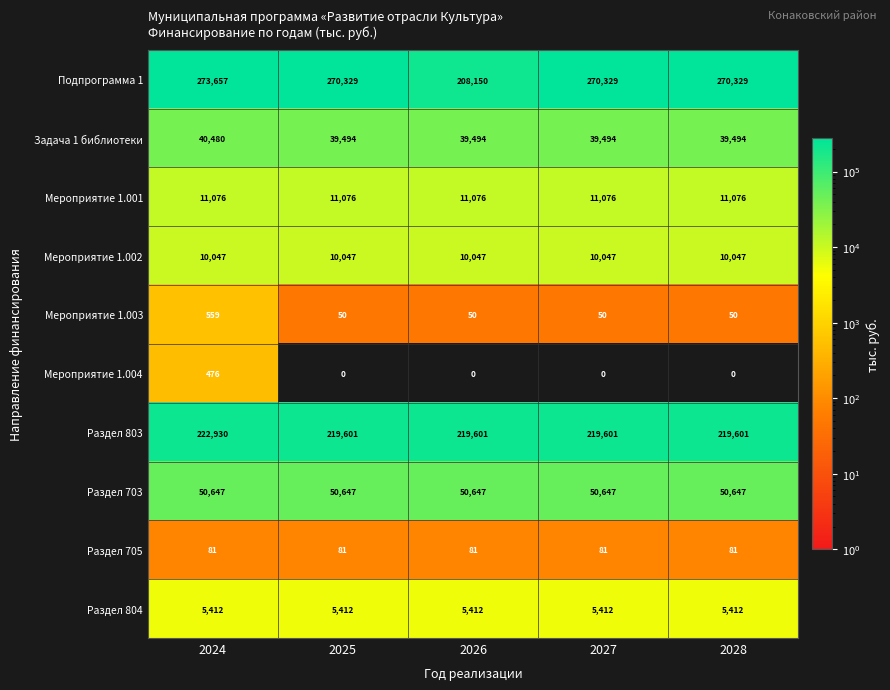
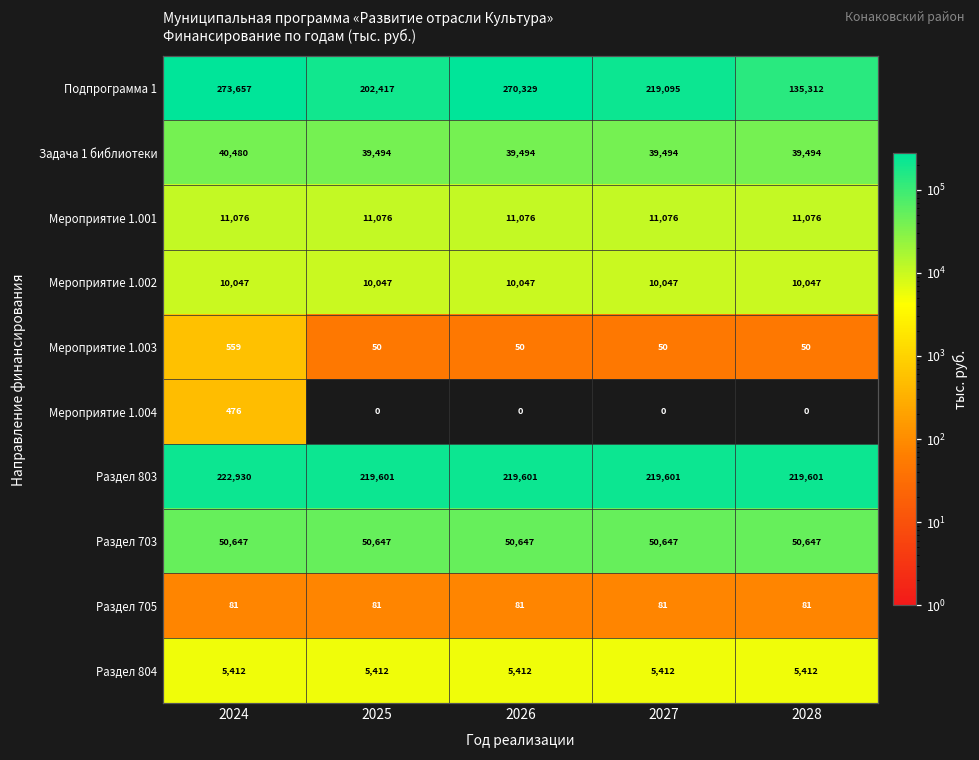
  {
    "Подпрограмма 1": {
      "2024": "273,657",
-     "2025": "270,329",
-     "2026": "208,150",
-     "2027": "270,329",
-     "2028": "270,329"
+     "2025": "202,417",
+     "2026": "270,329",
+     "2027": "219,095",
+     "2028": "135,312"
    },
    "Задача 1 библиотеки": {
      "2024": "40,480",
      "2025": "39,494",
      "2026": "39,494",
      "2027": "39,494",
      "2028": "39,494"
    },
    "Мероприятие 1.001": {
      "2024": "11,076",
      "2025": "11,076",
      "2026": "11,076",
      "2027": "11,076",
      "2028": "11,076"
    },
    "Мероприятие 1.002": {
      "2024": "10,047",
      "2025": "10,047",
      "2026": "10,047",
      "2027": "10,047",
      "2028": "10,047"
    },
    "Мероприятие 1.003": {
      "2024": "559",
      "2025": "50",
      "2026": "50",
      "2027": "50",
      "2028": "50"
    },
    "Мероприятие 1.004": {
      "2024": "476",
      "2025": "0",
      "2026": "0",
      "2027": "0",
      "2028": "0"
    },
    "Раздел 803": {
      "2024": "222,930",
      "2025": "219,601",
      "2026": "219,601",
      "2027": "219,601",
      "2028": "219,601"
    },
    "Раздел 703": {
      "2024": "50,647",
      "2025": "50,647",
      "2026": "50,647",
      "2027": "50,647",
      "2028": "50,647"
    },
    "Раздел 705": {
      "2024": "81",
      "2025": "81",
      "2026": "81",
      "2027": "81",
      "2028": "81"
    },
    "Раздел 804": {
      "2024": "5,412",
      "2025": "5,412",
      "2026": "5,412",
      "2027": "5,412",
      "2028": "5,412"
    }
  }
